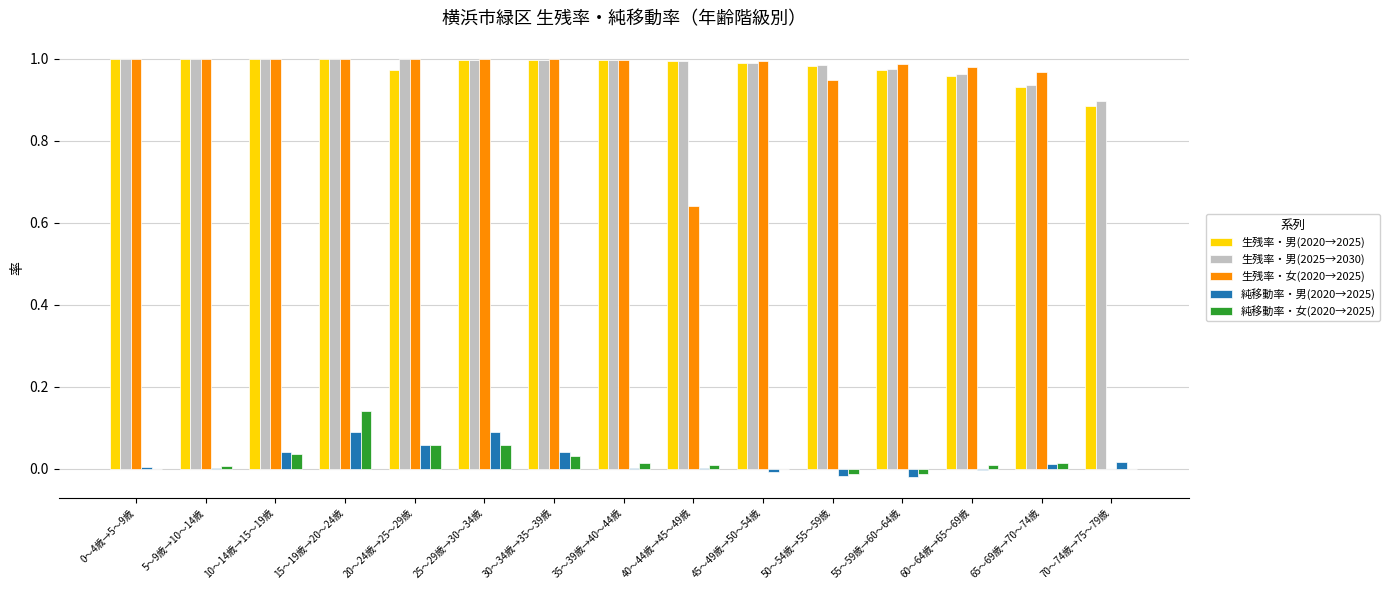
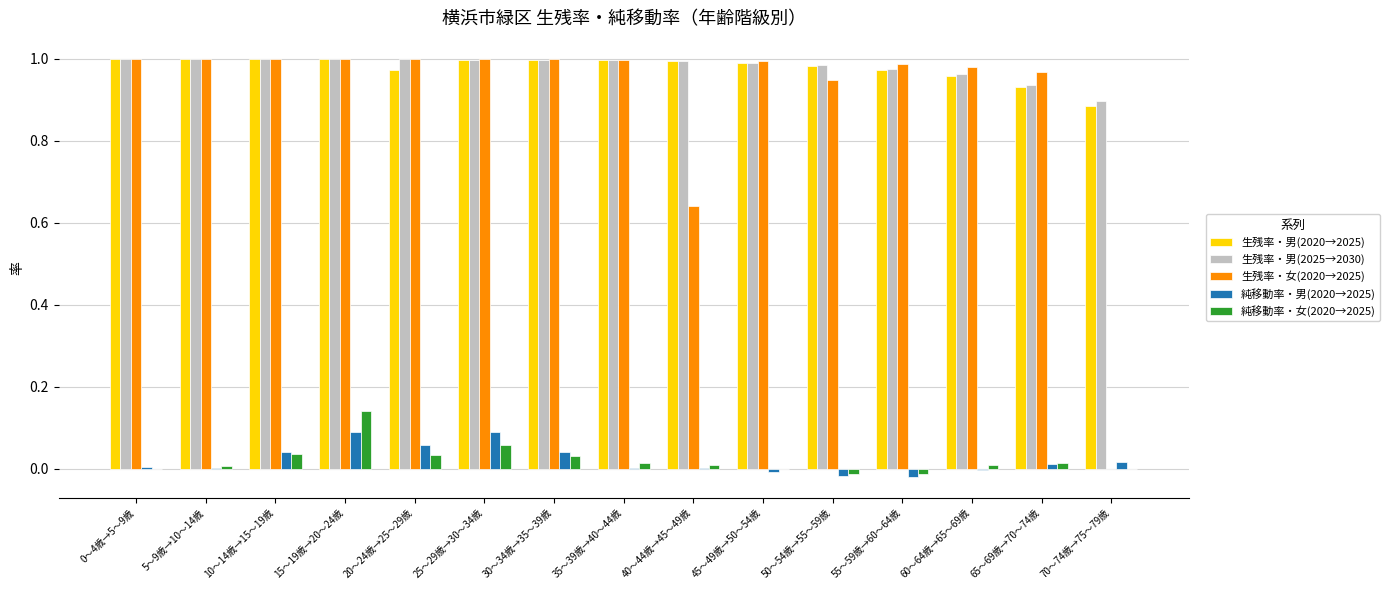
  {
    "生残率・男(2020→2025)": {
      "0～4歳→5～9歳": 1.00,
      "5～9歳→10～14歳": 1.00,
      "10～14歳→15～19歳": 1.00,
      "15～19歳→20～24歳": 1.00,
      "20～24歳→25～29歳": 0.97,
      "25～29歳→30～34歳": 1.00,
      "30～34歳→35～39歳": 1.00,
      "35～39歳→40～44歳": 1.00,
      "40～44歳→45～49歳": 0.99,
      "45～49歳→50～54歳": 0.99,
      "50～54歳→55～59歳": 0.98,
      "55～59歳→60～64歳": 0.97,
      "60～64歳→65～69歳": 0.96,
      "65～69歳→70～74歳": 0.93,
      "70～74歳→75～79歳": 0.89
    },
    "生残率・男(2025→2030)": {
      "0～4歳→5～9歳": 1.00,
      "5～9歳→10～14歳": 1.00,
      "10～14歳→15～19歳": 1.00,
      "15～19歳→20～24歳": 1.00,
      "20～24歳→25～29歳": 1.00,
      "25～29歳→30～34歳": 1.00,
      "30～34歳→35～39歳": 1.00,
      "35～39歳→40～44歳": 1.00,
      "40～44歳→45～49歳": 0.99,
      "45～49歳→50～54歳": 0.99,
      "50～54歳→55～59歳": 0.98,
      "55～59歳→60～64歳": 0.97,
      "60～64歳→65～69歳": 0.96,
      "65～69歳→70～74歳": 0.93,
      "70～74歳→75～79歳": 0.90
    },
    "生残率・女(2020→2025)": {
      "0～4歳→5～9歳": 1.00,
      "5～9歳→10～14歳": 1.00,
      "10～14歳→15～19歳": 1.00,
      "15～19歳→20～24歳": 1.00,
      "20～24歳→25～29歳": 1.00,
      "25～29歳→30～34歳": 1.00,
      "30～34歳→35～39歳": 1.00,
      "35～39歳→40～44歳": 1.00,
      "40～44歳→45～49歳": 0.64,
      "45～49歳→50～54歳": 0.99,
      "50～54歳→55～59歳": 0.95,
      "55～59歳→60～64歳": 0.99,
      "60～64歳→65～69歳": 0.98,
      "65～69歳→70～74歳": 0.97,
      "70～74歳→75～79歳": 0.00
    },
    "純移動率・男(2020→2025)": {
      "10～14歳→15～19歳": 0.04,
      "15～19歳→20～24歳": 0.09,
      "20～24歳→25～29歳": 0.06,
      "25～29歳→30～34歳": 0.09,
      "30～34歳→35～39歳": 0.04,
      "45～49歳→50～54歳": -0.01,
      "50～54歳→55～59歳": -0.02,
      "55～59歳→60～64歳": -0.02,
      "65～69歳→70～74歳": 0.01,
      "70～74歳→75～79歳": 0.02
    },
    "純移動率・女(2020→2025)": {
      "10～14歳→15～19歳": 0.04,
      "15～19歳→20～24歳": 0.14,
-     "20～24歳→25～29歳": 0.06,
+     "20～24歳→25～29歳": 0.03,
      "25～29歳→30～34歳": 0.06,
      "30～34歳→35～39歳": 0.03,
      "35～39歳→40～44歳": 0.01,
      "40～44歳→45～49歳": 0.01,
      "50～54歳→55～59歳": -0.01,
      "55～59歳→60～64歳": -0.01,
      "60～64歳→65～69歳": 0.01,
      "65～69歳→70～74歳": 0.01,
      "70～74歳→75～79歳": 0.00
    }
  }
